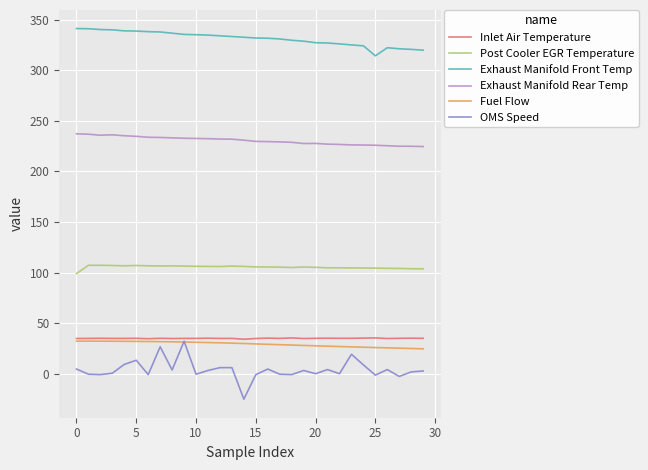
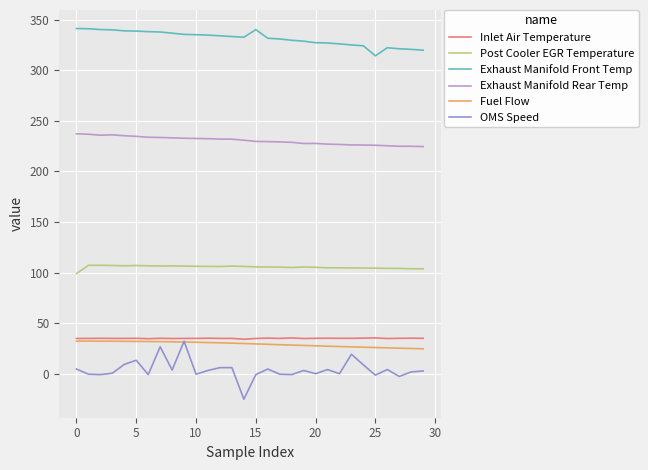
  {
    "Post Cooler EGR Temperature": {
      "0": 99,
      "5": 107,
      "10": 106,
      "15": 106,
      "20": 105,
      "25": 104
    },
    "Exhaust Manifold Front Temp": {
      "0": 341,
      "5": 339,
      "10": 335,
-     "15": 332,
+     "15": 340,
      "20": 327,
      "25": 314
    }
  }
